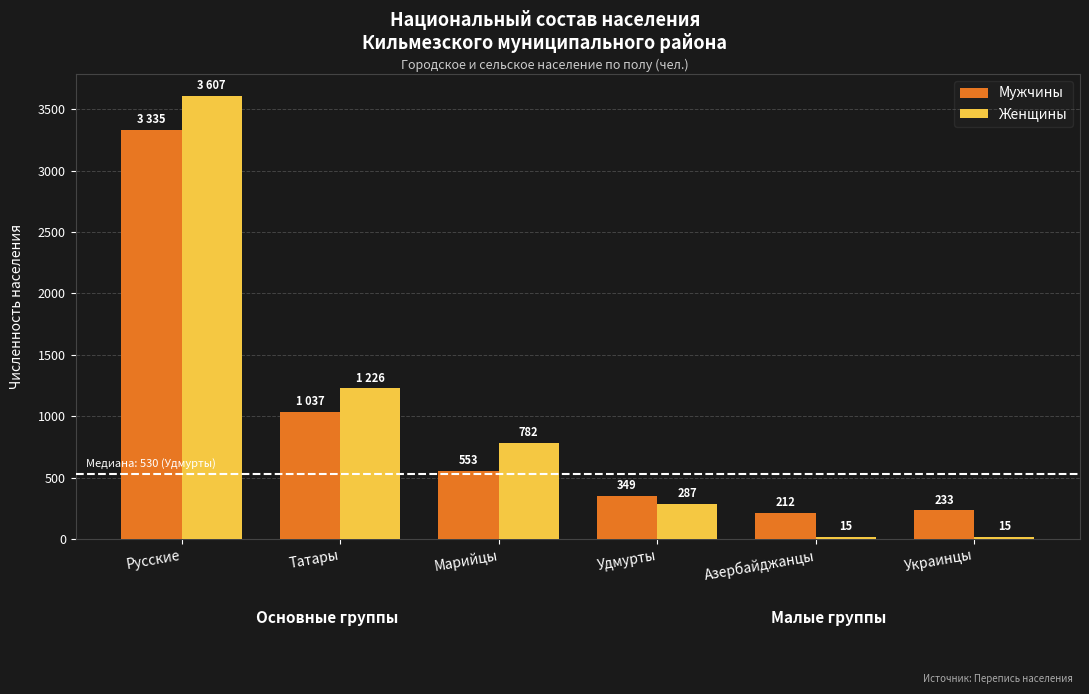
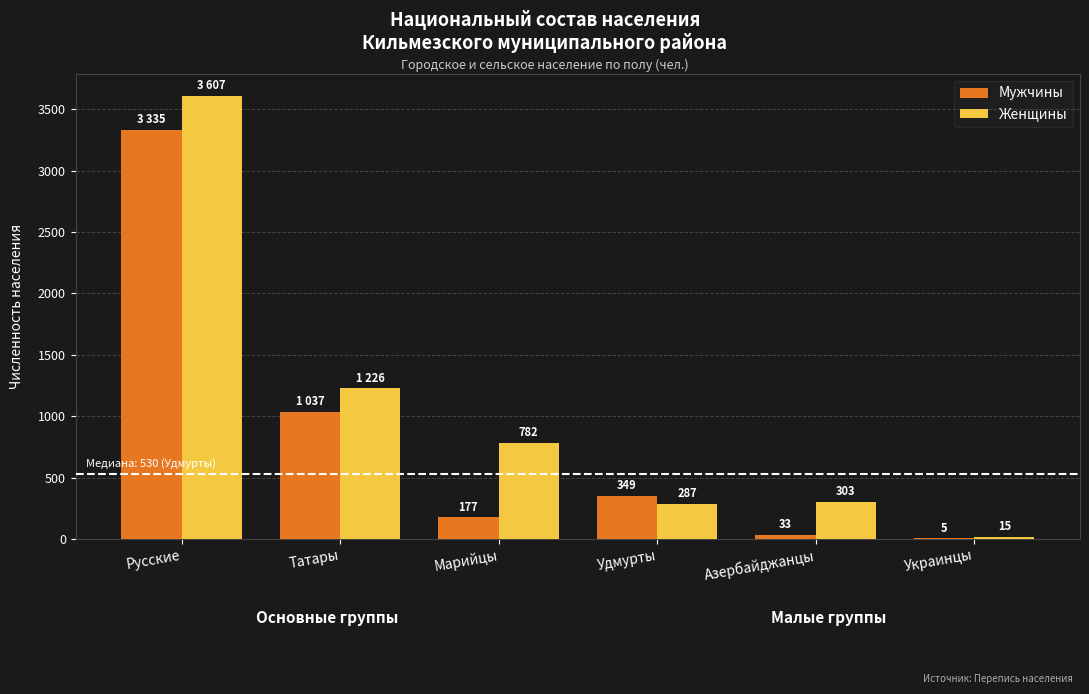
  {
    "Мужчины": {
-     "Марийцы": 553,
+     "Марийцы": 177,
      "Удмурты": 349,
-     "Азербайджанцы": 212,
-     "Украинцы": 233
+     "Азербайджанцы": 33,
+     "Украинцы": 5
    },
    "Женщины": {
      "Марийцы": 782,
      "Удмурты": 287,
-     "Азербайджанцы": 15,
+     "Азербайджанцы": 303,
      "Украинцы": 15
    }
  }
